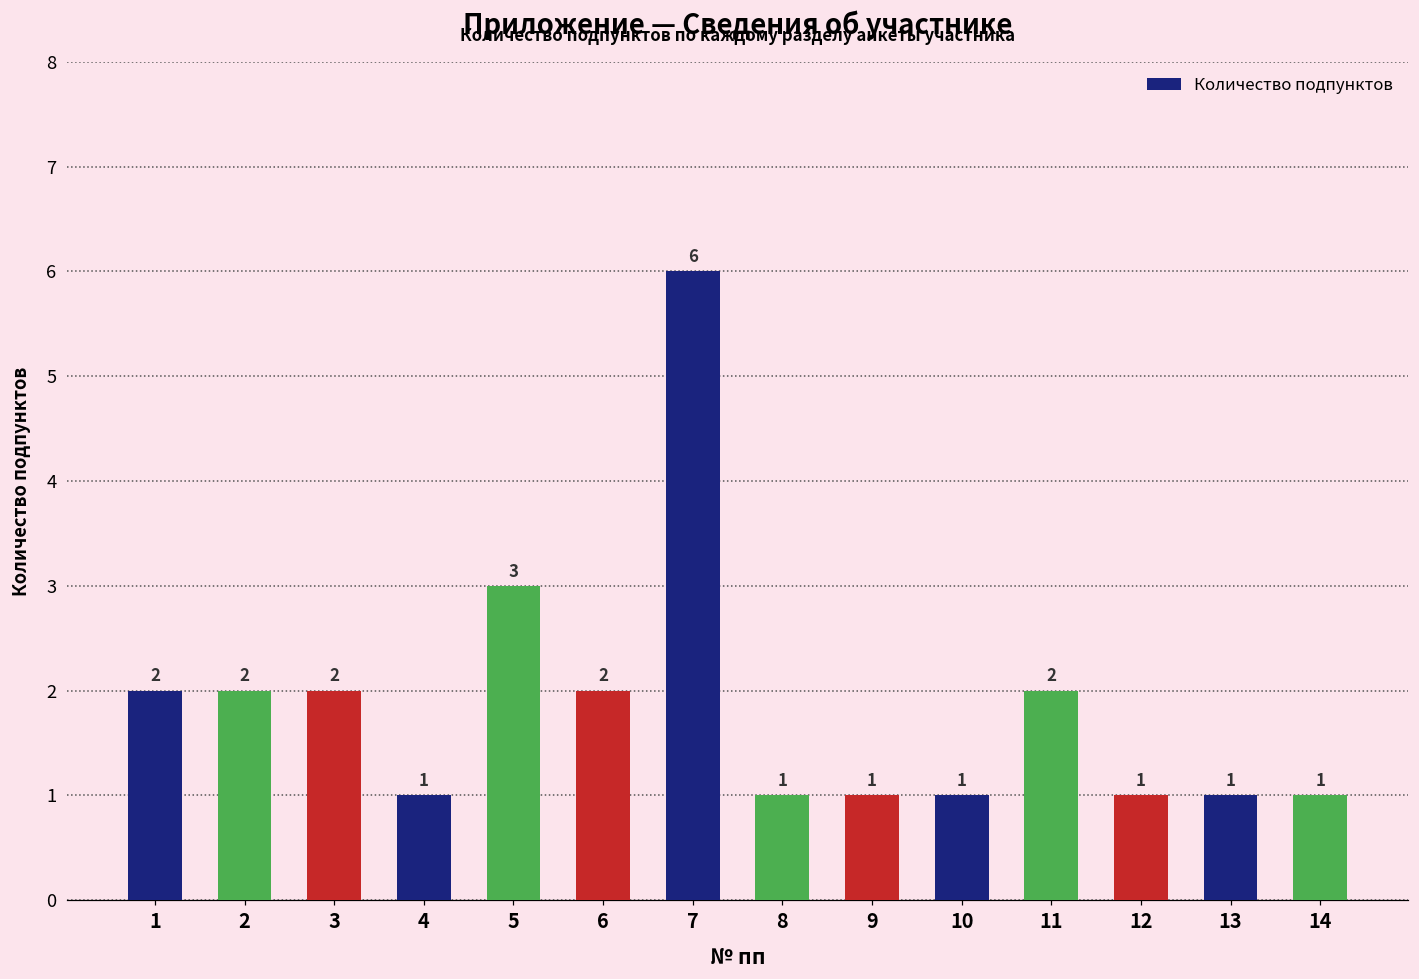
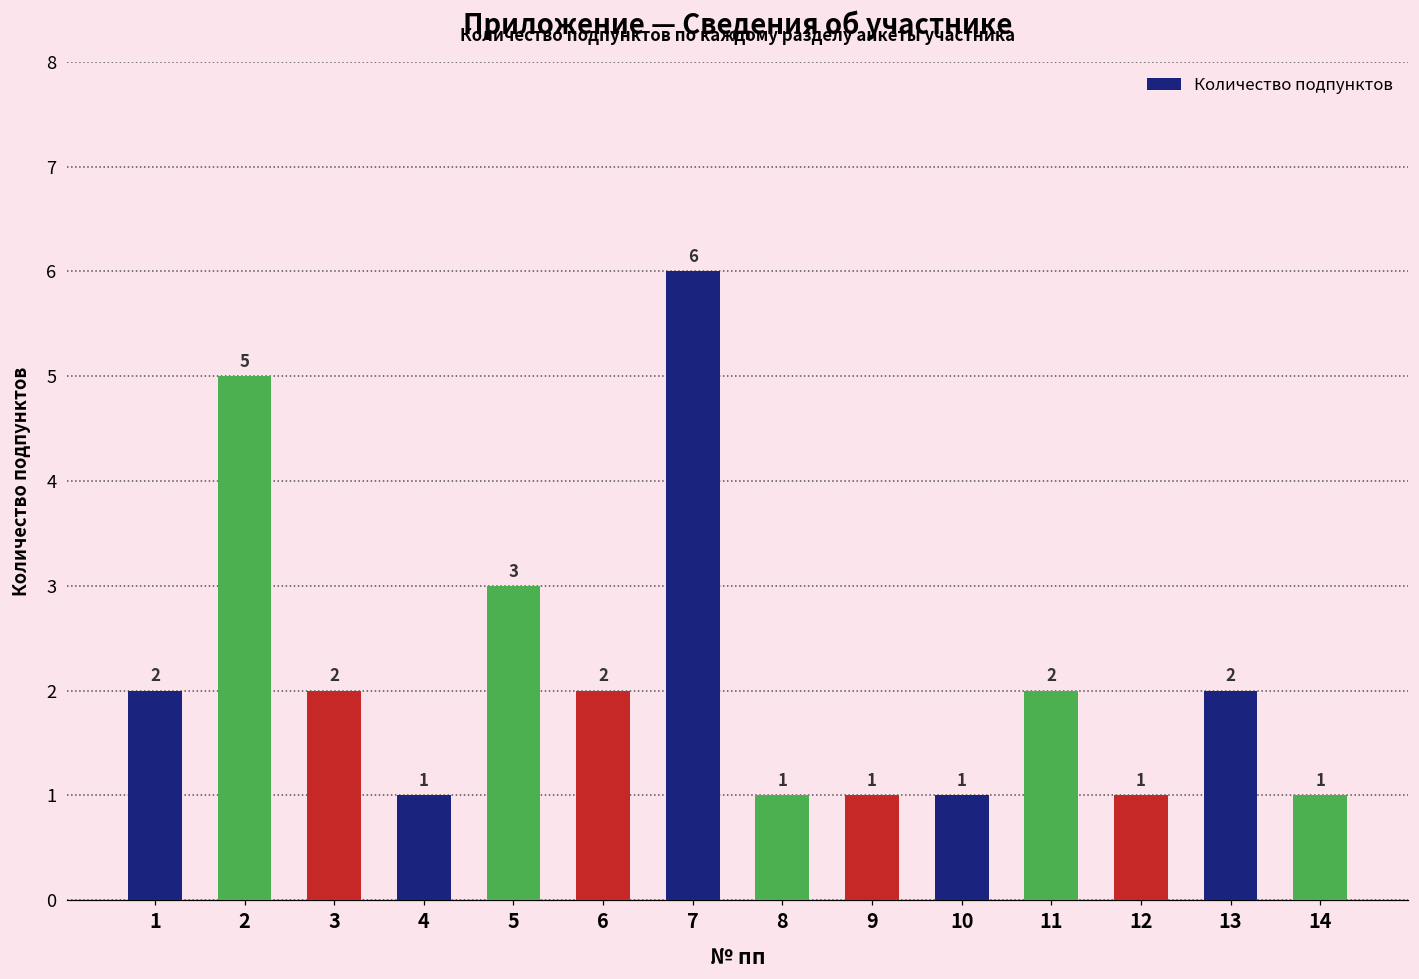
  {
    "1": 2,
-   "2": 2,
+   "2": 5,
    "3": 2,
    "4": 1,
    "5": 3,
    "6": 2,
    "7": 6,
    "8": 1,
    "9": 1,
    "10": 1,
    "11": 2,
    "12": 1,
-   "13": 1,
+   "13": 2,
    "14": 1
  }
